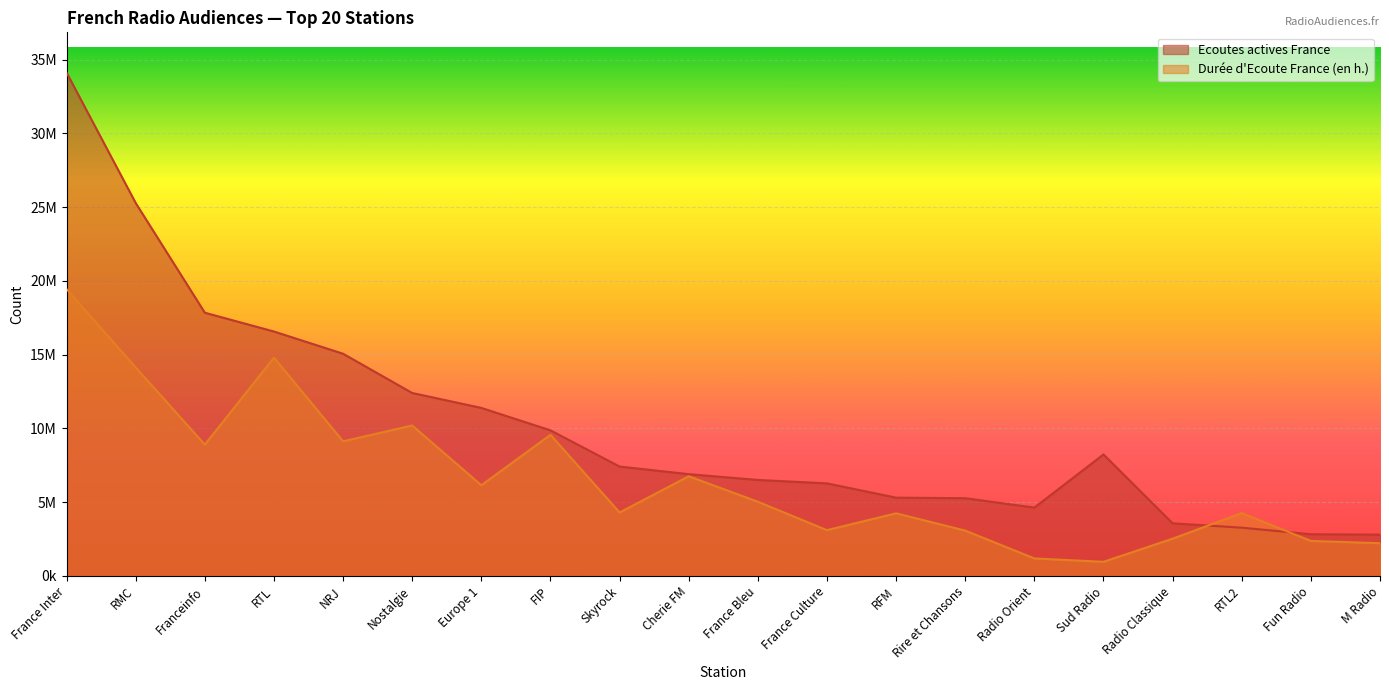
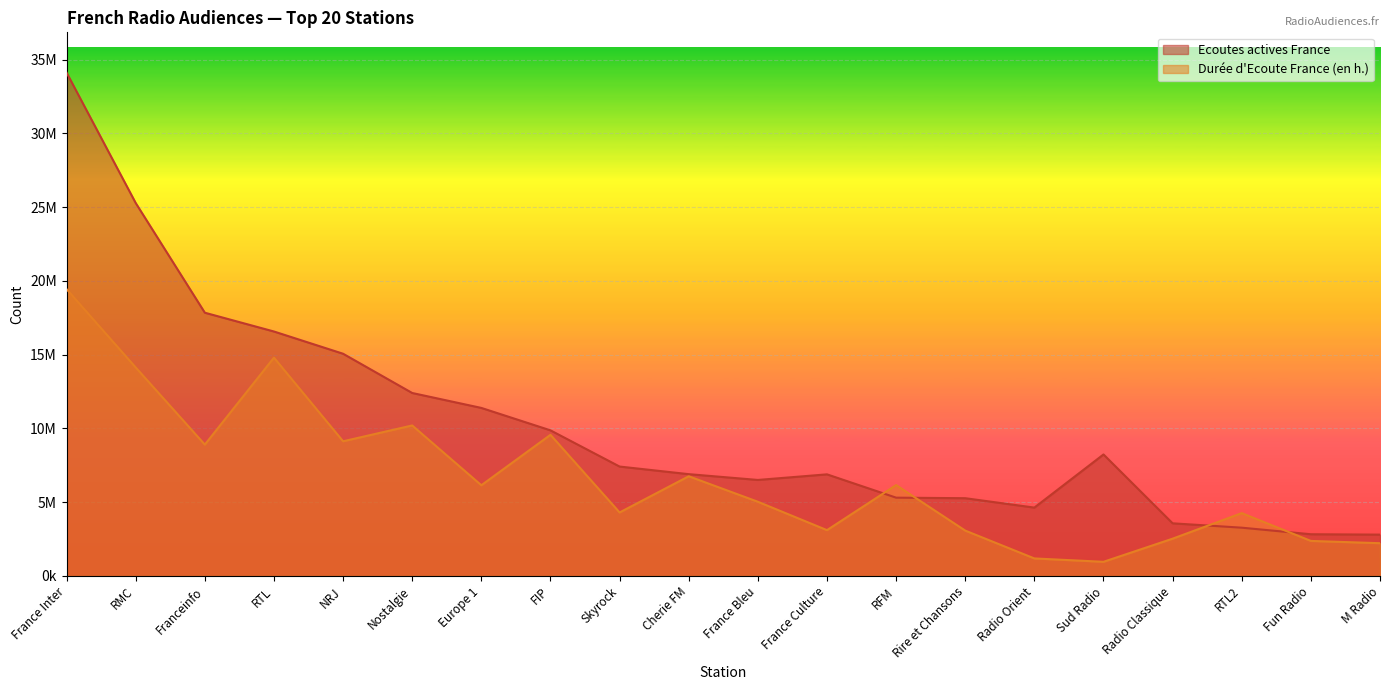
  {
    "Ecoutes actives France": {
      "France Inter": 34100000,
      "RMC": 25300000,
      "Franceinfo": 17800000,
      "RTL": 16600000,
      "NRJ": 15100000,
      "Nostalgie": 12400000,
      "Europe 1": 11400000,
      "FIP": 9900000,
      "Skyrock": 7400000,
      "France Bleu": 6500000,
-     "France Culture": 6300000,
+     "France Culture": 6900000,
      "RFM": 5300000,
      "Rire et Chansons": 5300000,
      "Radio Orient": 4600000,
      "Sud Radio": 8200000,
      "Radio Classique": 3600000,
      "RTL2": 3300000,
      "Fun Radio": 2800000,
      "M Radio": 2800000
    },
    "Durée d'Ecoute France (en h.)": {
      "France Inter": 19400000,
      "RMC": 14100000,
      "Franceinfo": 8900000,
      "RTL": 14800000,
      "NRJ": 9100000,
      "Nostalgie": 10200000,
      "Europe 1": 6100000,
      "FIP": 9600000,
      "Skyrock": 4300000,
      "France Bleu": 5000000,
      "France Culture": 3100000,
-     "RFM": 4200000,
+     "RFM": 6200000,
      "Rire et Chansons": 3100000,
      "Radio Orient": 1200000,
      "Sud Radio": 1000000,
      "Radio Classique": 2500000,
      "RTL2": 4300000,
      "Fun Radio": 2400000,
      "M Radio": 2200000
    }
  }
